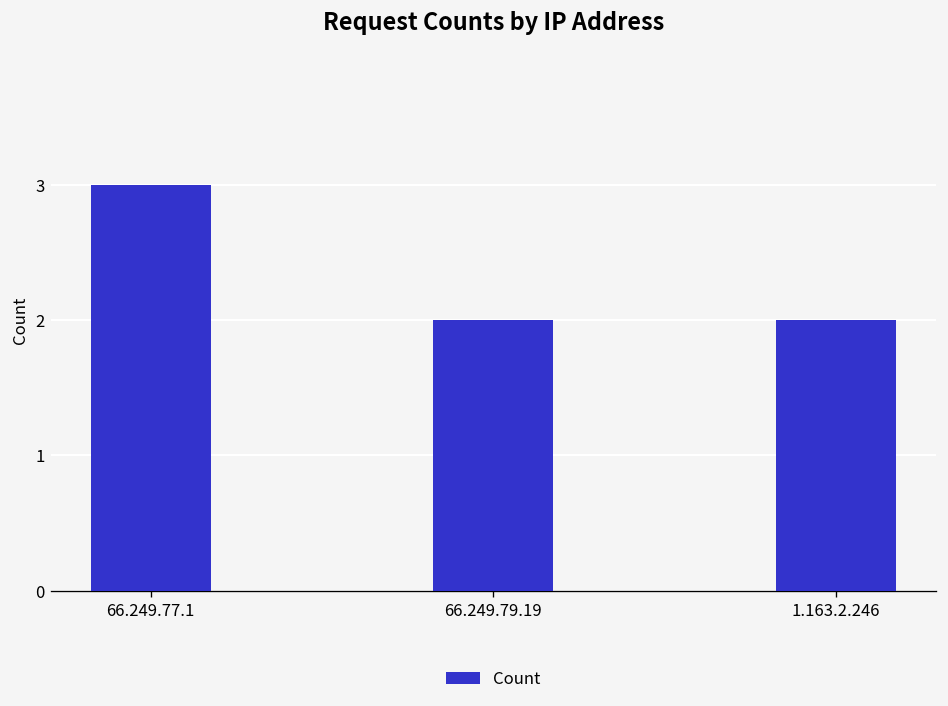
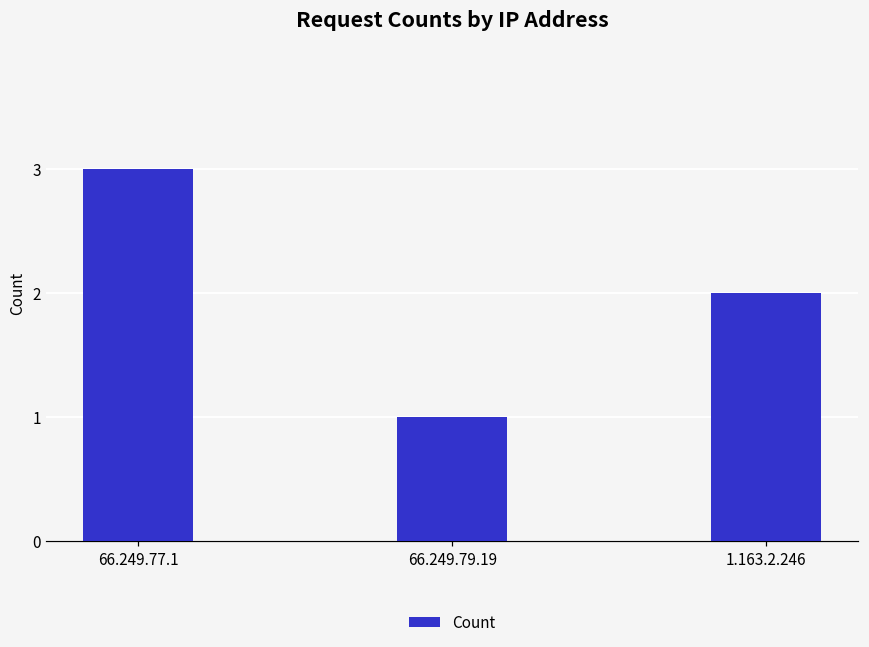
  {
    "66.249.77.1": 3,
-   "66.249.79.19": 2,
+   "66.249.79.19": 1,
    "1.163.2.246": 2
  }
